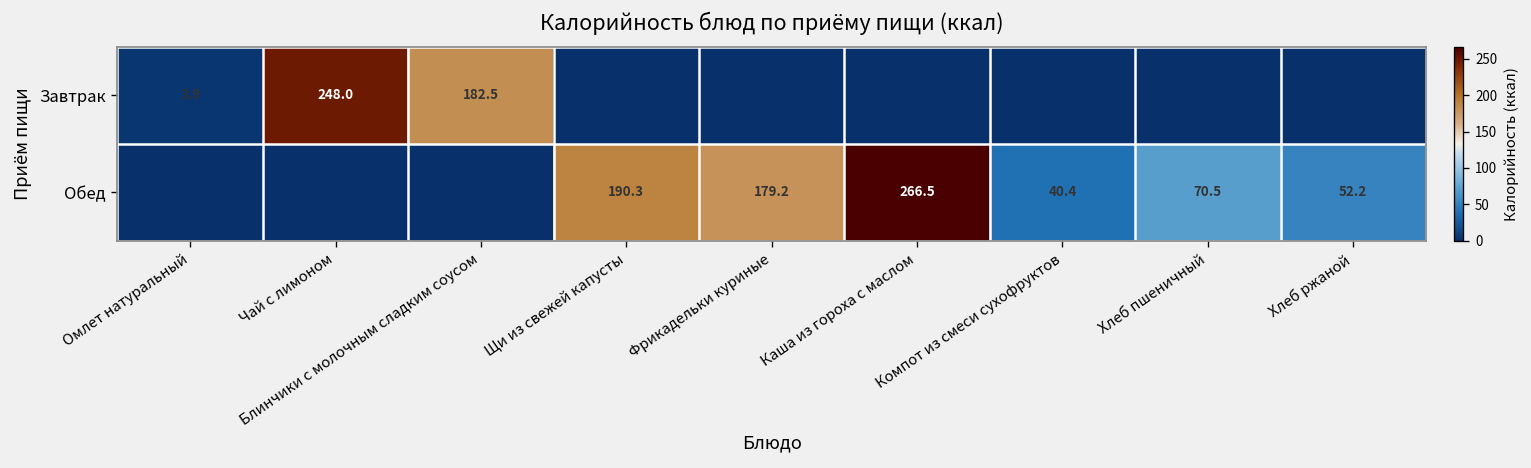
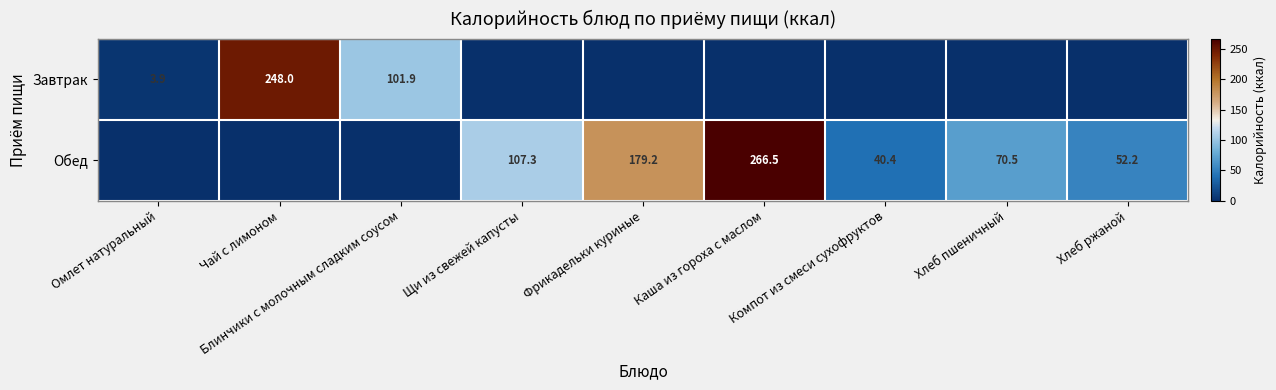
  {
    "Завтрак": {
      "Омлет натуральный": 3.9,
      "Чай с лимоном": 248.0,
-     "Блинчики с молочным сладким соусом": 182.5
+     "Блинчики с молочным сладким соусом": 101.9
    },
    "Обед": {
-     "Щи из свежей капусты": 190.3,
+     "Щи из свежей капусты": 107.3,
      "Фрикадельки куриные": 179.2,
      "Каша из гороха с маслом": 266.5,
      "Компот из смеси сухофруктов": 40.4,
      "Хлеб пшеничный": 70.5,
      "Хлеб ржаной": 52.2
    }
  }
